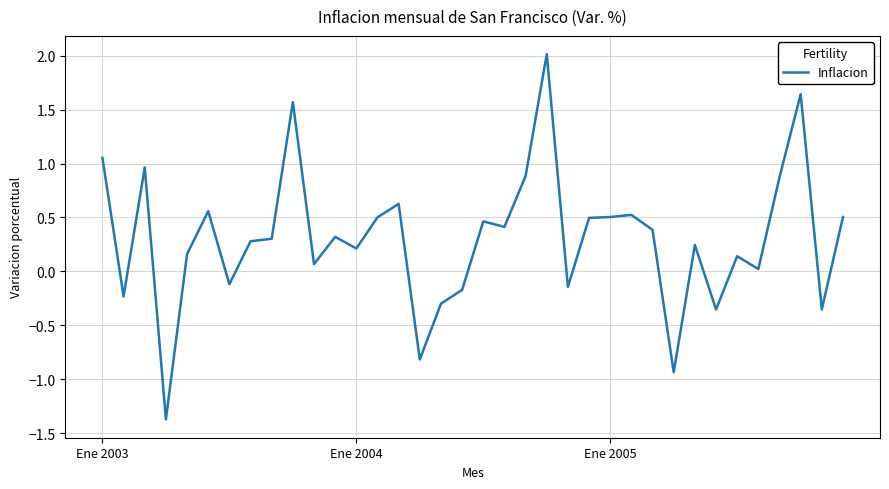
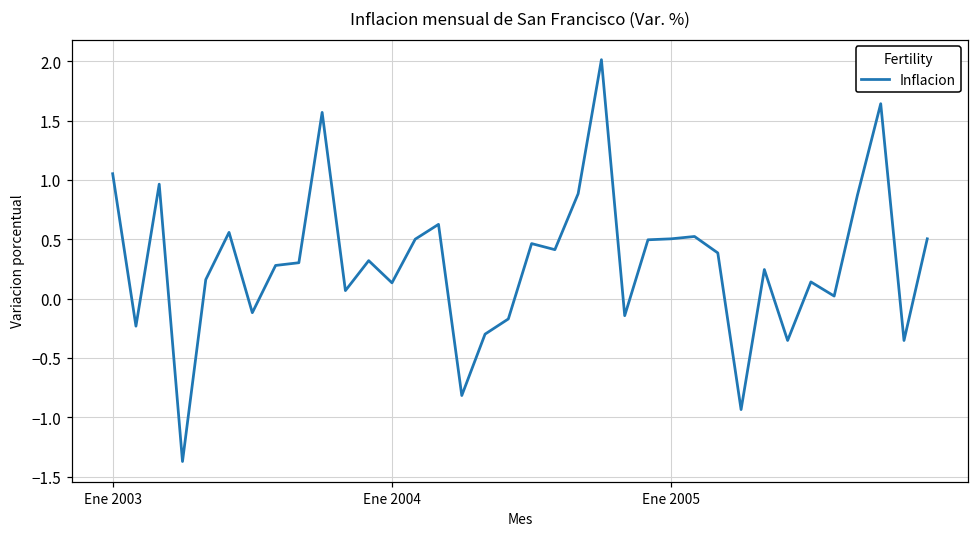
  {
    "Ene 2003": 1.05,
-   "Ene 2004": 0.21,
+   "Ene 2004": 0.13,
    "Ene 2005": 0.50
  }
